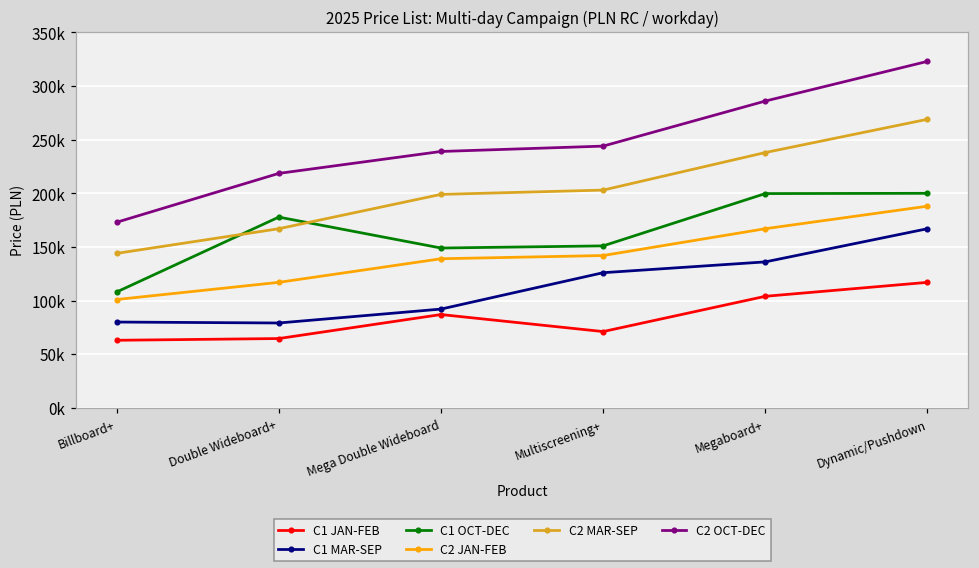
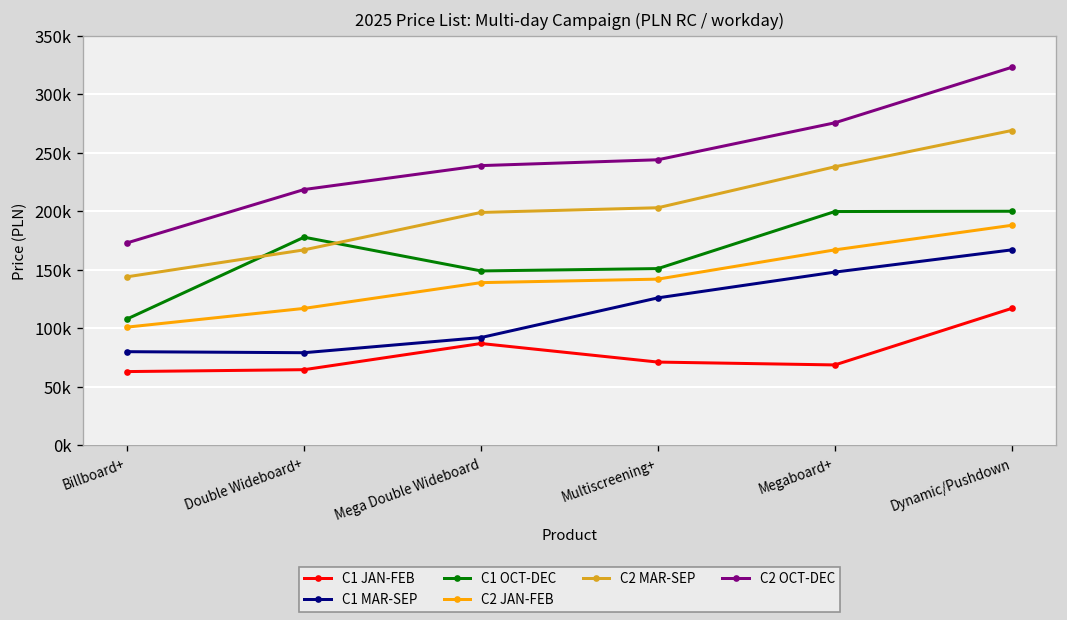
  {
    "C1 JAN-FEB": {
      "Billboard+": 60000,
      "Double Wideboard+": 60000,
      "Mega Double Wideboard": 90000,
      "Multiscreening+": 70000,
-     "Megaboard+": 100000,
+     "Megaboard+": 70000,
      "Dynamic/Pushdown": 120000
    },
    "C1 MAR-SEP": {
      "Billboard+": 80000,
      "Double Wideboard+": 80000,
      "Mega Double Wideboard": 90000,
      "Multiscreening+": 130000,
-     "Megaboard+": 140000,
+     "Megaboard+": 150000,
      "Dynamic/Pushdown": 170000
    },
    "C1 OCT-DEC": {
      "Billboard+": 110000,
      "Double Wideboard+": 180000,
      "Mega Double Wideboard": 150000,
      "Multiscreening+": 150000,
      "Megaboard+": 200000,
      "Dynamic/Pushdown": 200000
    },
    "C2 OCT-DEC": {
      "Billboard+": 170000,
      "Double Wideboard+": 220000,
      "Mega Double Wideboard": 240000,
      "Multiscreening+": 240000,
-     "Megaboard+": 290000,
+     "Megaboard+": 280000,
      "Dynamic/Pushdown": 320000
    }
  }
